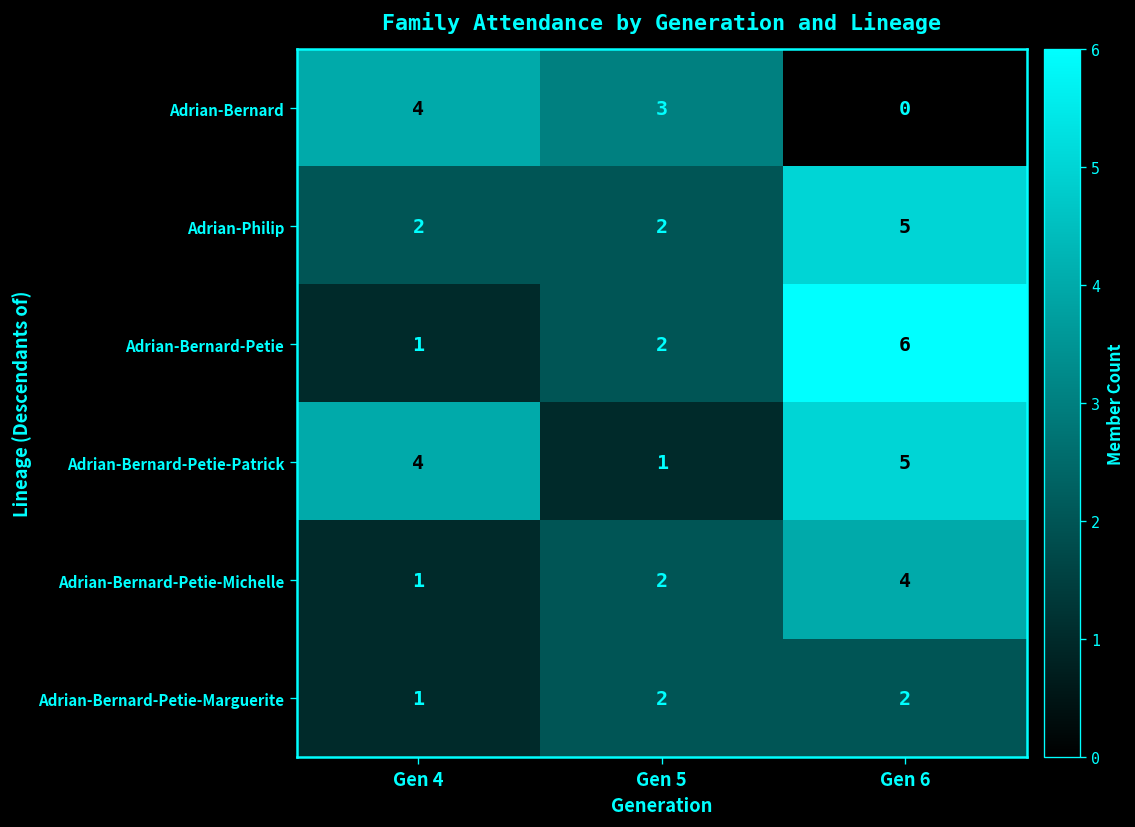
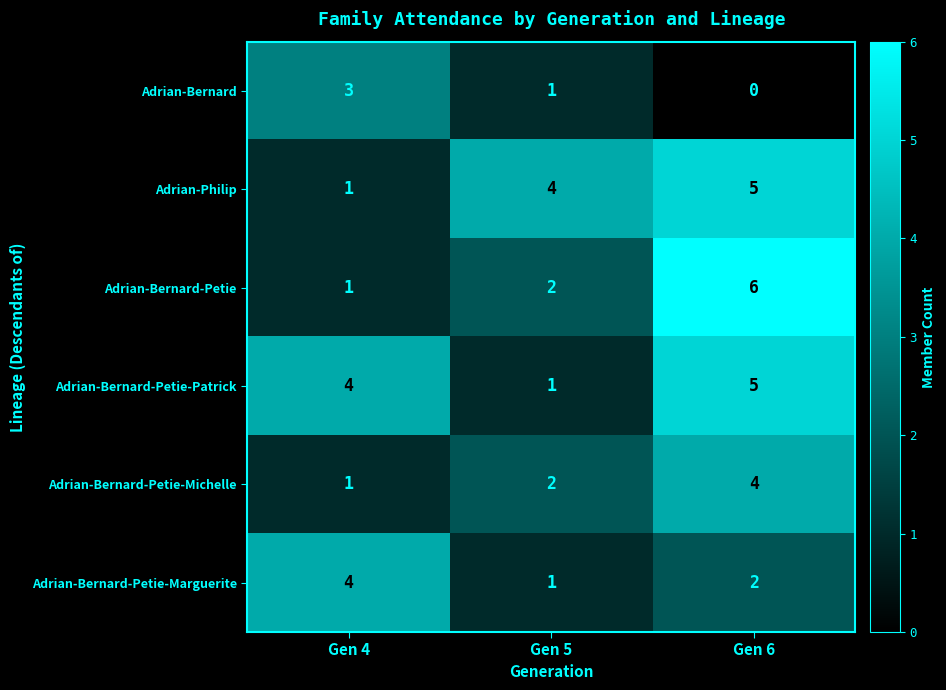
  {
    "Adrian-Bernard": {
-     "Gen 4": 4,
-     "Gen 5": 3,
+     "Gen 4": 3,
+     "Gen 5": 1,
      "Gen 6": 0
    },
    "Adrian-Philip": {
-     "Gen 4": 2,
-     "Gen 5": 2,
+     "Gen 4": 1,
+     "Gen 5": 4,
      "Gen 6": 5
    },
    "Adrian-Bernard-Petie": {
      "Gen 4": 1,
      "Gen 5": 2,
      "Gen 6": 6
    },
    "Adrian-Bernard-Petie-Patrick": {
      "Gen 4": 4,
      "Gen 5": 1,
      "Gen 6": 5
    },
    "Adrian-Bernard-Petie-Michelle": {
      "Gen 4": 1,
      "Gen 5": 2,
      "Gen 6": 4
    },
    "Adrian-Bernard-Petie-Marguerite": {
-     "Gen 4": 1,
-     "Gen 5": 2,
+     "Gen 4": 4,
+     "Gen 5": 1,
      "Gen 6": 2
    }
  }
